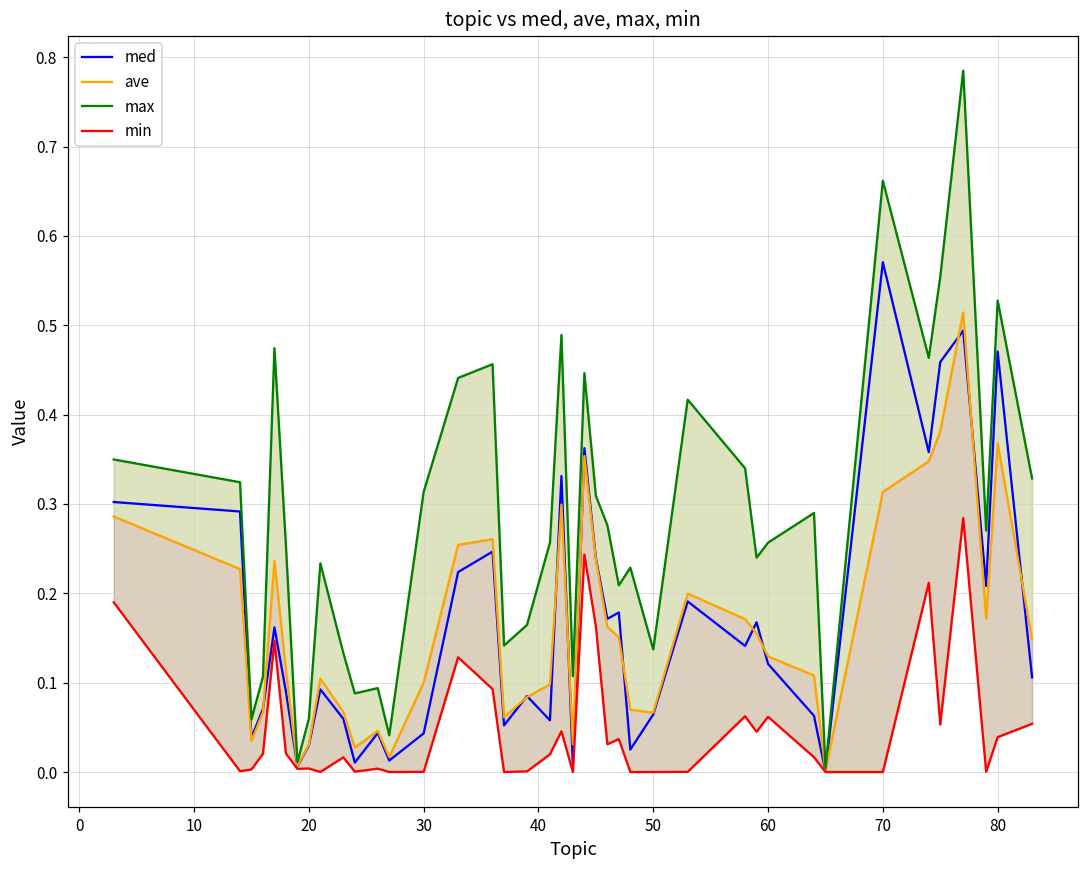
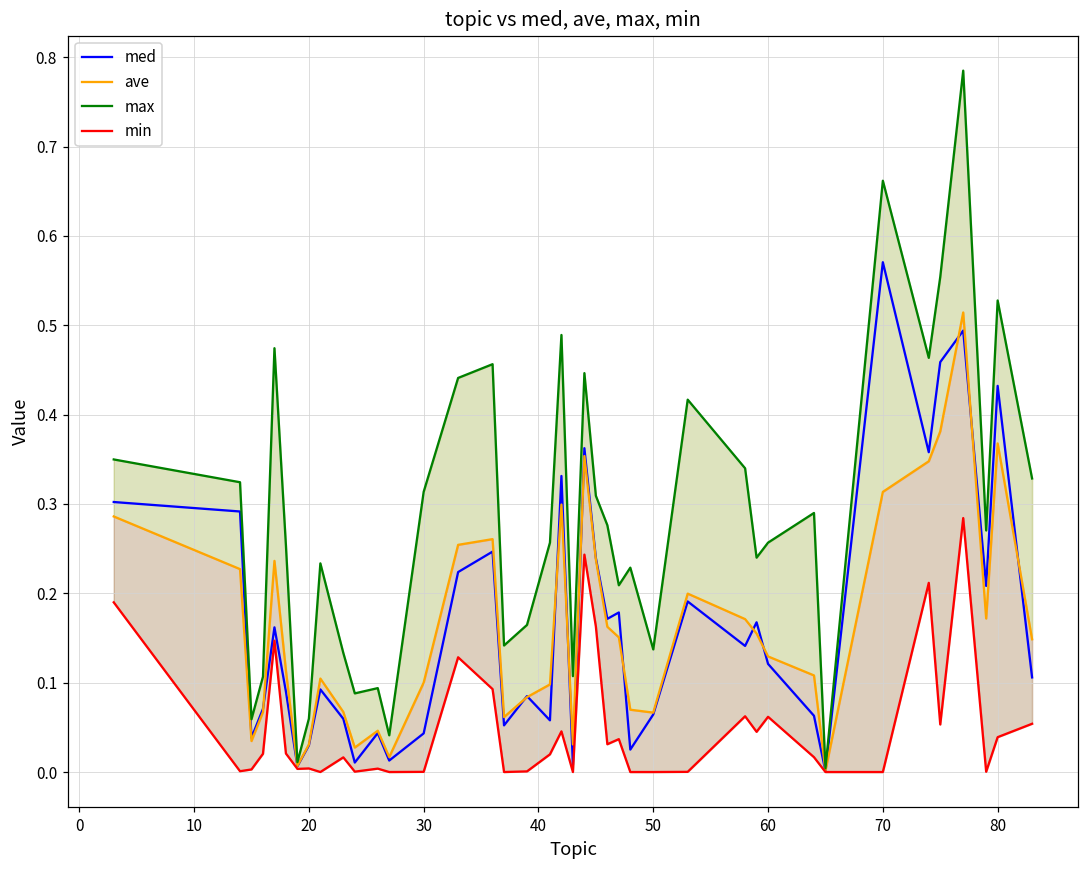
  {
    "med": {
      "30": 0.04,
      "60": 0.12,
      "70": 0.57,
-     "80": 0.47
+     "80": 0.43
    },
    "ave": {
      "30": 0.10,
      "60": 0.13,
      "70": 0.31,
      "80": 0.37
    },
    "max": {
      "20": 0.06,
      "30": 0.31,
      "50": 0.14,
      "60": 0.26,
      "70": 0.66,
      "80": 0.53
    },
    "min": {
      "20": 0.00,
      "30": 0.00,
      "50": 0.00,
      "60": 0.06,
      "70": 0.00,
      "80": 0.04
    }
  }
